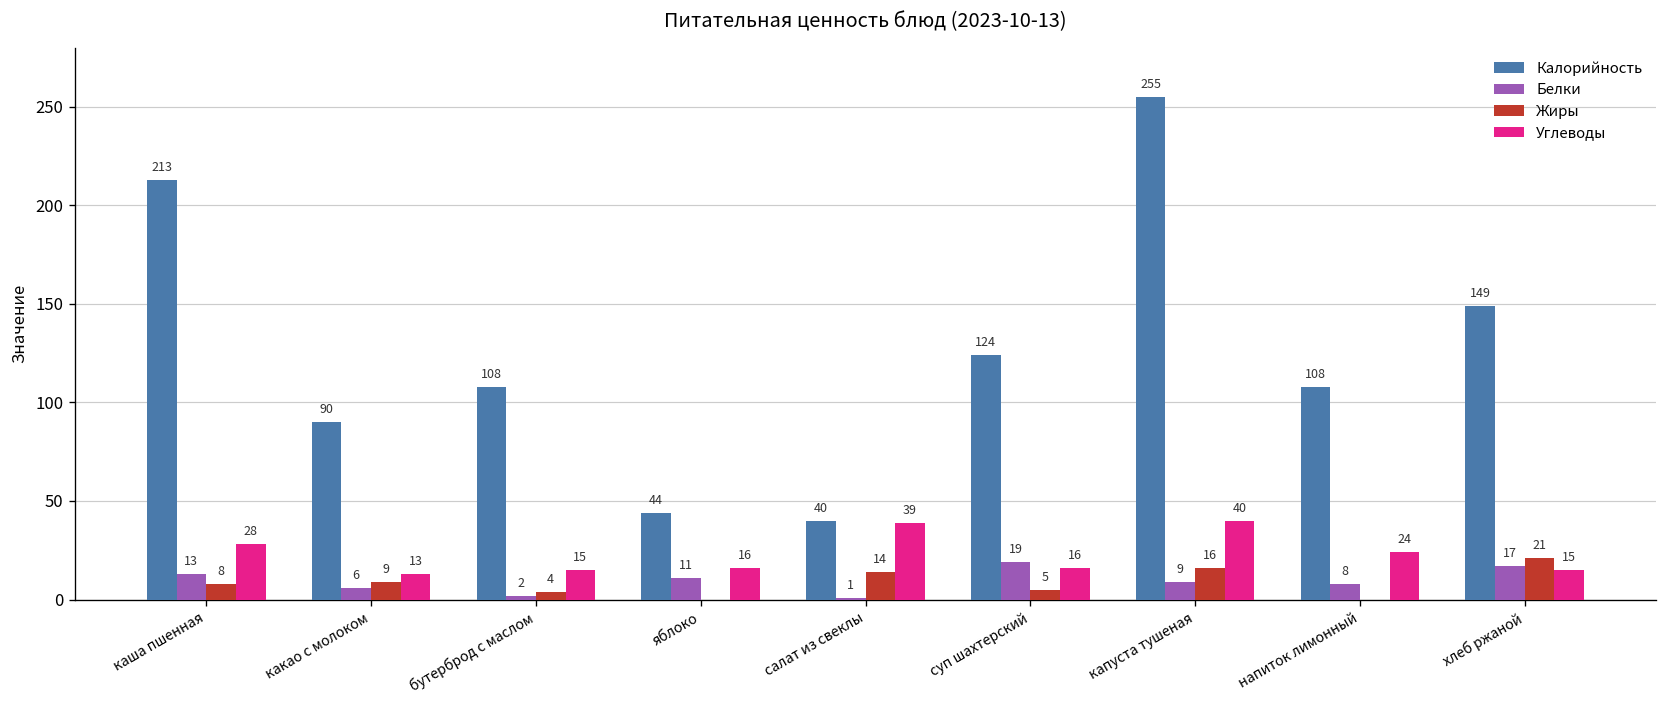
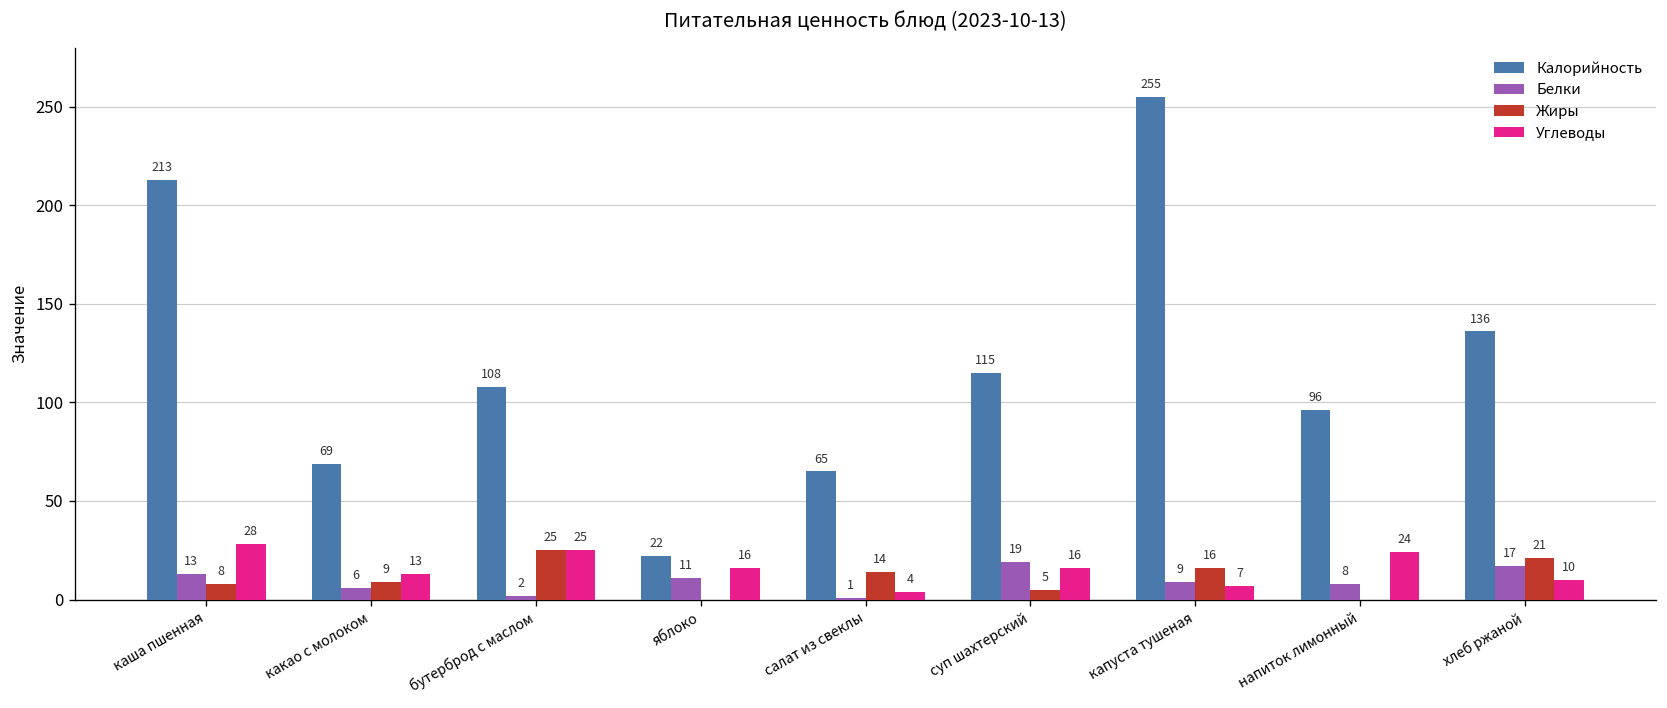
  {
    "Калорийность": {
      "каша пшенная": 213,
-     "какао с молоком": 90,
+     "какао с молоком": 69,
      "бутерброд с маслом": 108,
-     "яблоко": 44,
-     "салат из свеклы": 40,
-     "суп шахтерский": 124,
+     "яблоко": 22,
+     "салат из свеклы": 65,
+     "суп шахтерский": 115,
      "капуста тушеная": 255,
-     "напиток лимонный": 108,
-     "хлеб ржаной": 149
+     "напиток лимонный": 96,
+     "хлеб ржаной": 136
    },
    "Белки": {
      "каша пшенная": 13,
      "какао с молоком": 6,
      "бутерброд с маслом": 2,
      "яблоко": 11,
      "салат из свеклы": 1,
      "суп шахтерский": 19,
      "капуста тушеная": 9,
      "напиток лимонный": 8,
      "хлеб ржаной": 17
    },
    "Жиры": {
      "каша пшенная": 8,
      "какао с молоком": 9,
-     "бутерброд с маслом": 4,
+     "бутерброд с маслом": 25,
      "салат из свеклы": 14,
      "суп шахтерский": 5,
      "капуста тушеная": 16,
      "хлеб ржаной": 21
    },
    "Углеводы": {
      "каша пшенная": 28,
      "какао с молоком": 13,
-     "бутерброд с маслом": 15,
+     "бутерброд с маслом": 25,
      "яблоко": 16,
-     "салат из свеклы": 39,
+     "салат из свеклы": 4,
      "суп шахтерский": 16,
-     "капуста тушеная": 40,
+     "капуста тушеная": 7,
      "напиток лимонный": 24,
-     "хлеб ржаной": 15
+     "хлеб ржаной": 10
    }
  }
